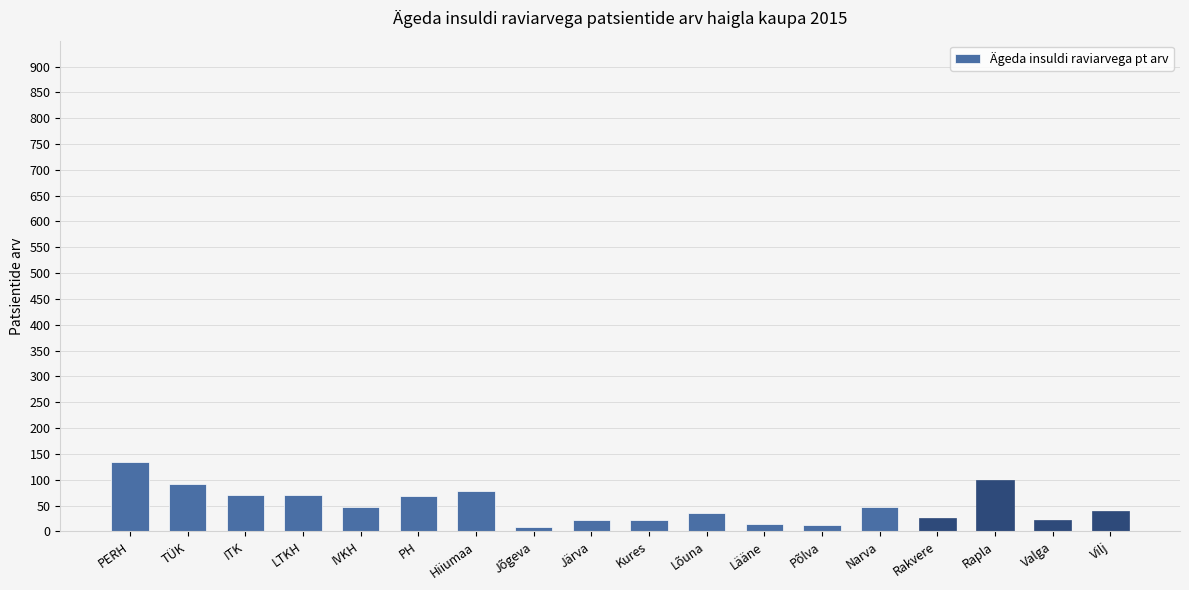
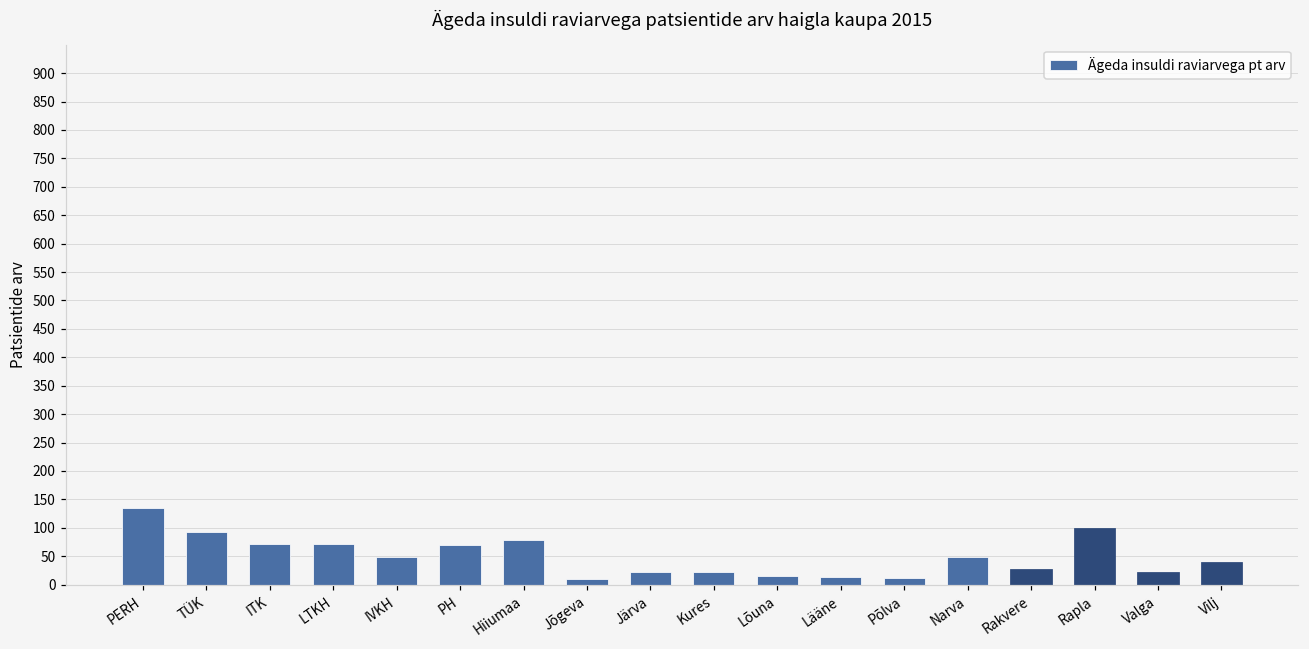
  {
    "PERH": 130,
    "TÜK": 90,
    "ITK": 70,
    "LTKH": 70,
    "IVKH": 50,
    "PH": 70,
    "Hiiumaa": 80,
    "Jõgeva": 10,
    "Järva": 20,
    "Kures": 20,
-   "Lõuna": 40,
+   "Lõuna": 20,
    "Lääne": 10,
    "Põlva": 10,
    "Narva": 50,
    "Rakvere": 30,
    "Rapla": 100,
    "Valga": 20,
    "Vilj": 40
  }
